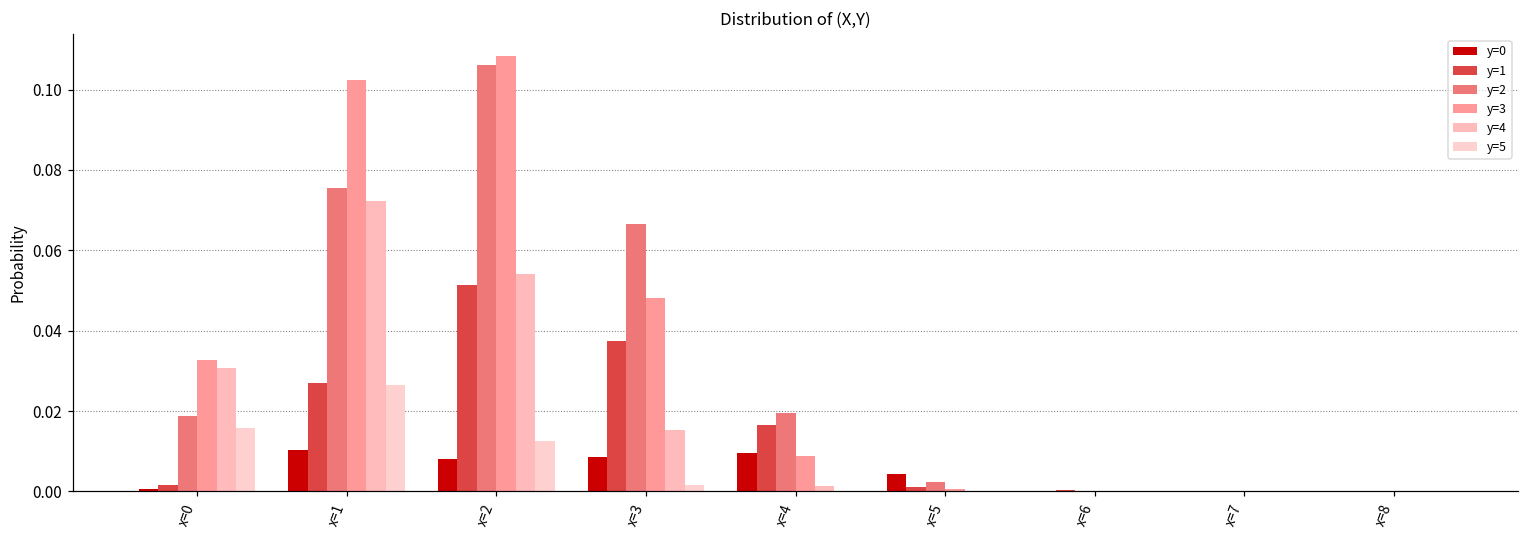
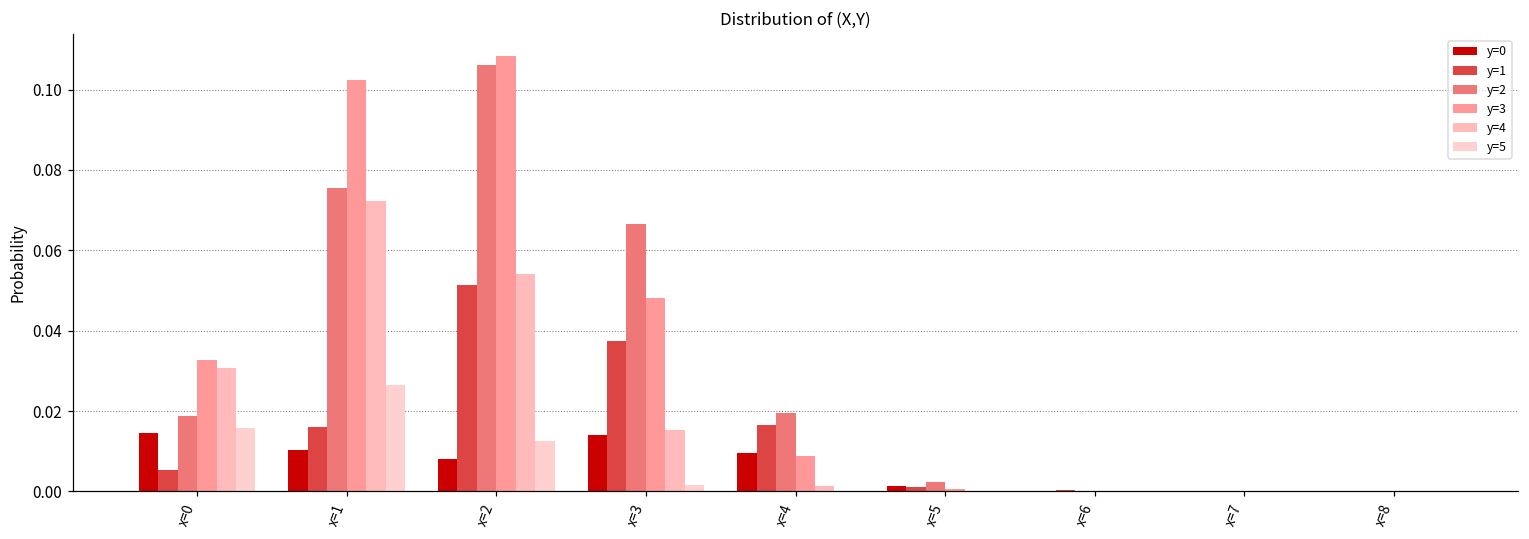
  {
    "y=0": {
-     "x=0": 0.001,
+     "x=0": 0.015,
      "x=1": 0.010,
      "x=2": 0.008,
-     "x=3": 0.009,
+     "x=3": 0.014,
      "x=4": 0.010,
-     "x=5": 0.004
+     "x=5": 0.001
    },
    "y=1": {
-     "x=0": 0.002,
-     "x=1": 0.027,
+     "x=0": 0.005,
+     "x=1": 0.016,
      "x=2": 0.051,
      "x=3": 0.037,
      "x=4": 0.017,
      "x=5": 0.001,
      "x=8": 0.000
    }
  }
